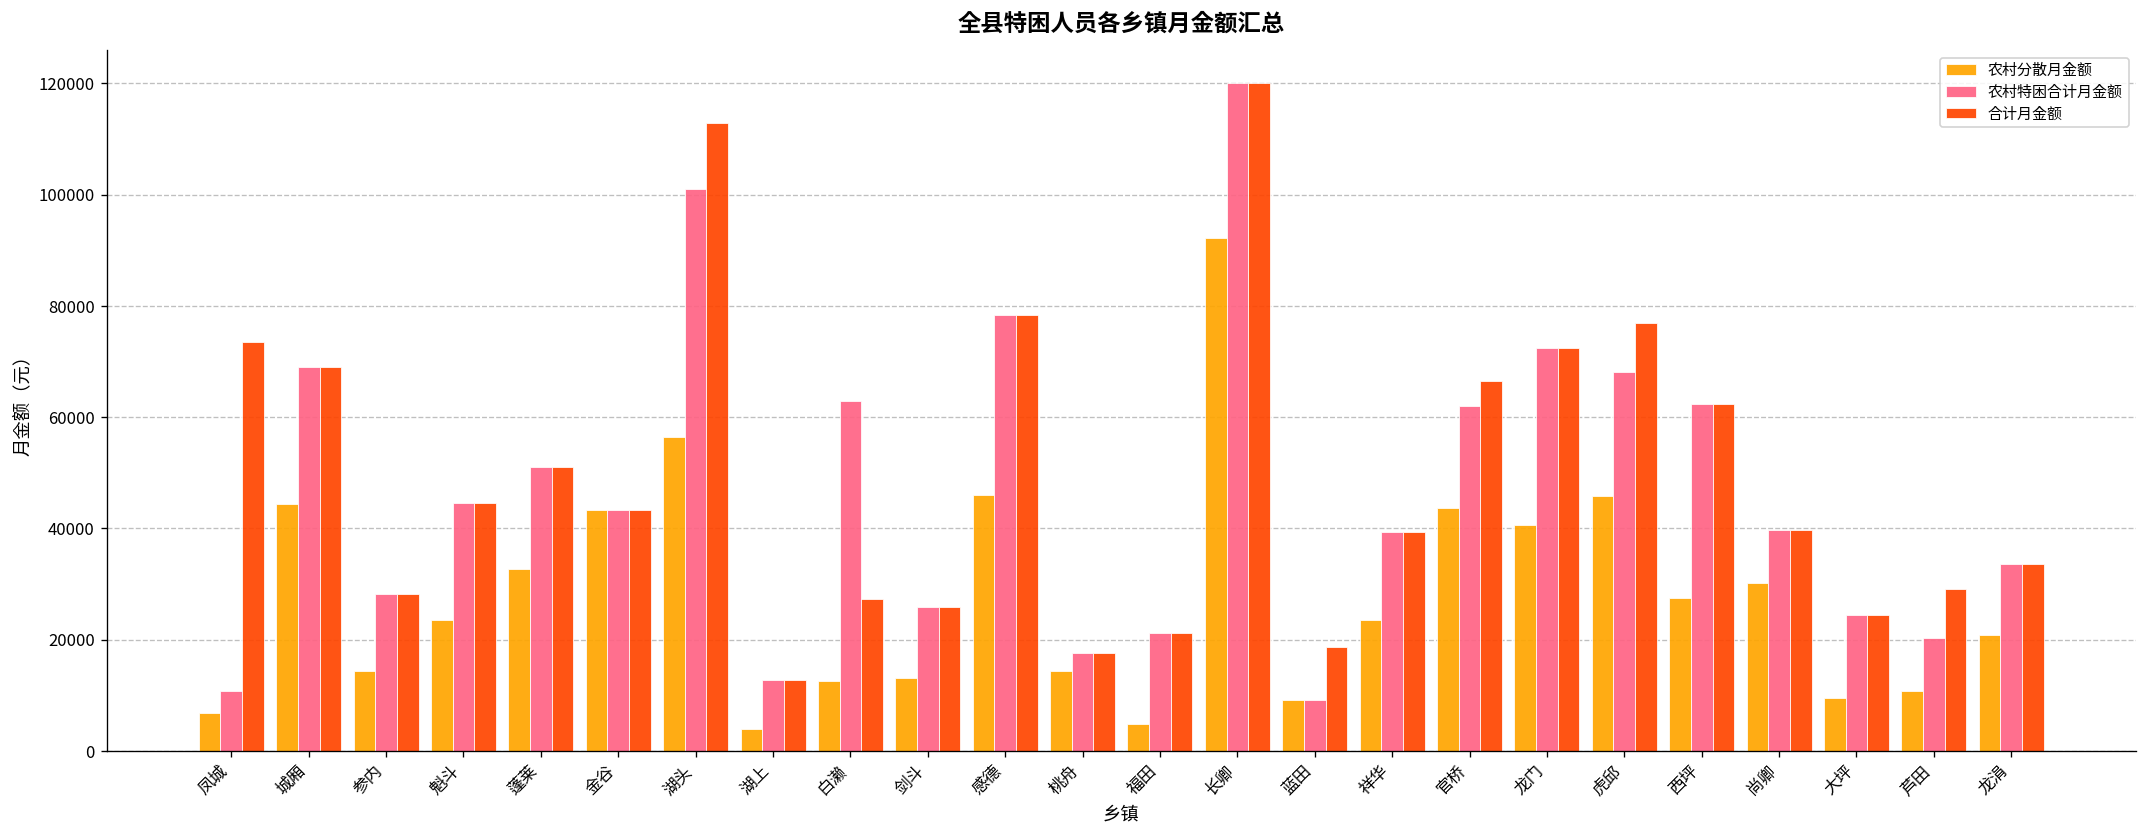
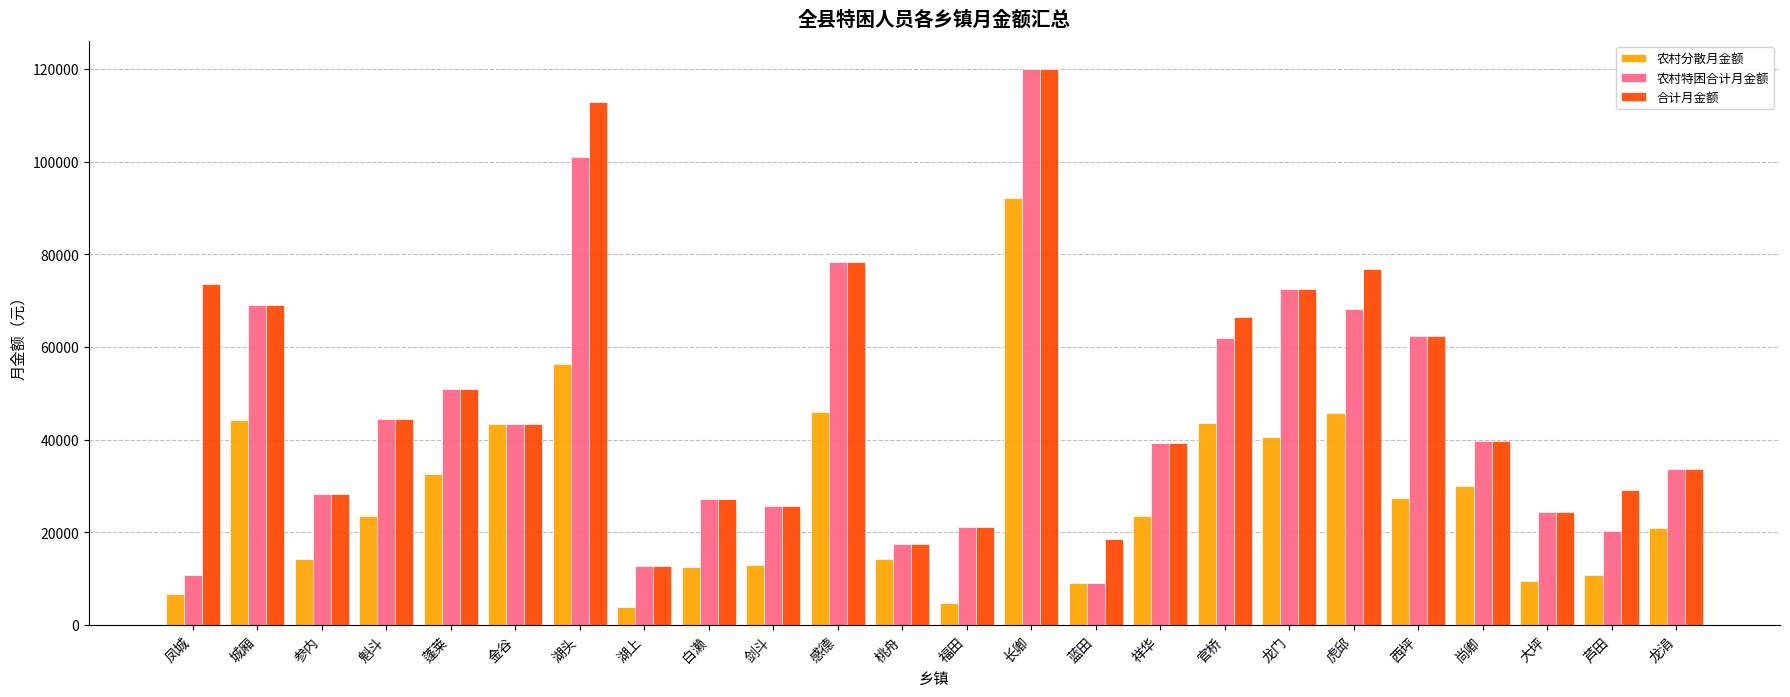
  {
    "农村分散月金额": {
      "凤城": 7000,
      "城厢": 44000,
      "参内": 14000,
      "魁斗": 23000,
      "蓬莱": 33000,
      "金谷": 43000,
      "湖头": 56000,
      "湖上": 4000,
      "白濑": 13000,
      "剑斗": 13000,
      "感德": 46000,
      "桃舟": 14000,
      "福田": 5000,
      "长卿": 92000,
      "蓝田": 9000,
      "祥华": 23000,
      "官桥": 44000,
      "龙门": 41000,
      "虎邱": 46000,
      "西坪": 27000,
      "尚卿": 30000,
      "大坪": 10000,
      "芦田": 11000,
      "龙涓": 21000
    },
    "农村特困合计月金额": {
      "凤城": 11000,
      "城厢": 69000,
      "参内": 28000,
      "魁斗": 45000,
      "蓬莱": 51000,
      "金谷": 43000,
      "湖头": 101000,
      "湖上": 13000,
-     "白濑": 63000,
+     "白濑": 27000,
      "剑斗": 26000,
      "感德": 78000,
      "桃舟": 18000,
      "福田": 21000,
      "长卿": 120000,
      "蓝田": 9000,
      "祥华": 39000,
      "官桥": 62000,
      "龙门": 72000,
      "虎邱": 68000,
      "西坪": 62000,
      "尚卿": 40000,
      "大坪": 24000,
      "芦田": 20000,
      "龙涓": 34000
    },
    "合计月金额": {
      "凤城": 74000,
      "城厢": 69000,
      "参内": 28000,
      "魁斗": 45000,
      "蓬莱": 51000,
      "金谷": 43000,
      "湖头": 113000,
      "湖上": 13000,
      "白濑": 27000,
      "剑斗": 26000,
      "感德": 78000,
      "桃舟": 18000,
      "福田": 21000,
      "长卿": 120000,
      "蓝田": 19000,
      "祥华": 39000,
      "官桥": 67000,
      "龙门": 72000,
      "虎邱": 77000,
      "西坪": 62000,
      "尚卿": 40000,
      "大坪": 24000,
      "芦田": 29000,
      "龙涓": 34000
    }
  }
